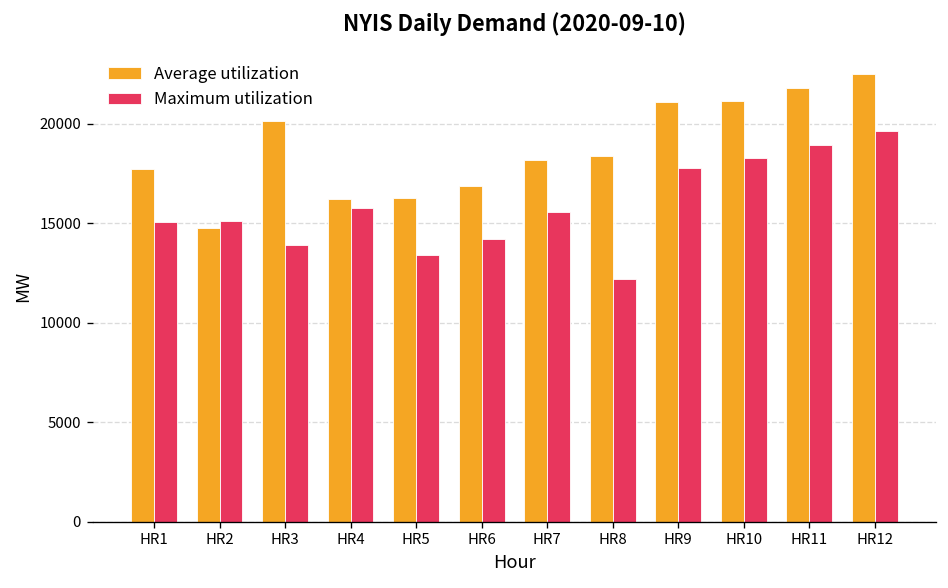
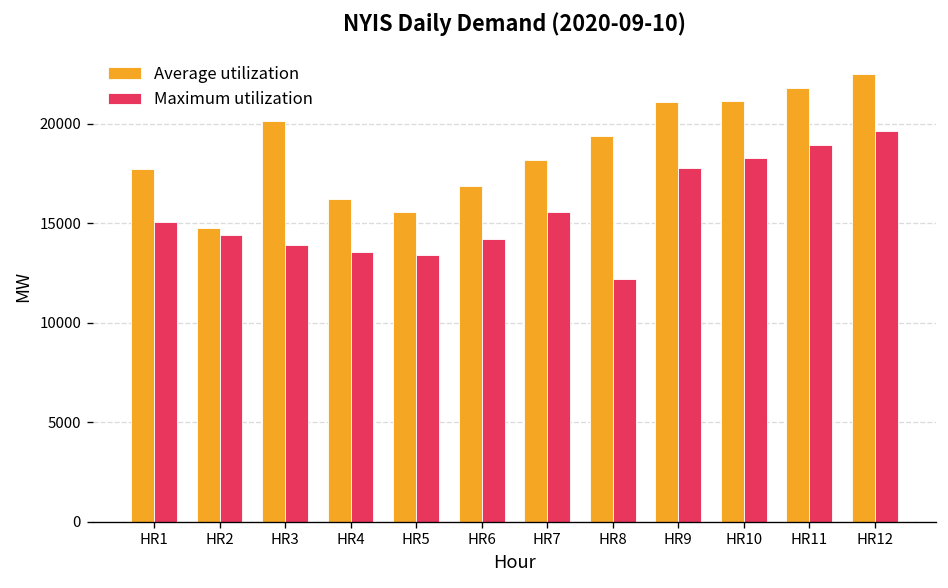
  {
    "Average utilization": {
      "HR1": 17700,
      "HR2": 14800,
      "HR3": 20100,
      "HR4": 16200,
-     "HR5": 16300,
+     "HR5": 15500,
      "HR6": 16900,
      "HR7": 18200,
-     "HR8": 18400,
+     "HR8": 19400,
      "HR9": 21100,
      "HR10": 21200,
      "HR11": 21800,
      "HR12": 22500
    },
    "Maximum utilization": {
      "HR1": 15100,
-     "HR2": 15100,
+     "HR2": 14400,
      "HR3": 13900,
-     "HR4": 15800,
+     "HR4": 13600,
      "HR5": 13400,
      "HR6": 14200,
      "HR7": 15500,
      "HR8": 12200,
      "HR9": 17800,
      "HR10": 18300,
      "HR11": 18900,
      "HR12": 19600
    }
  }
